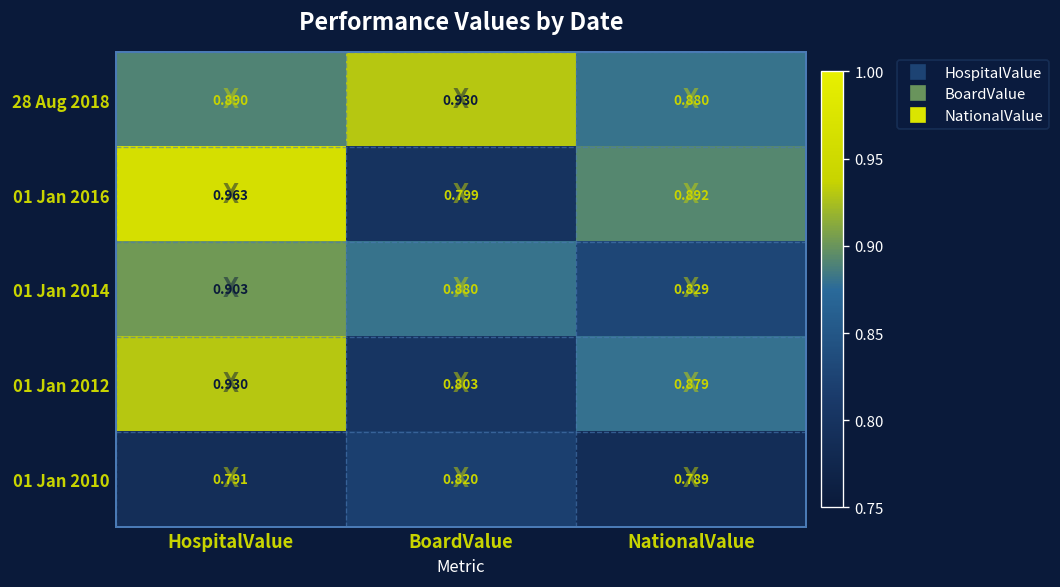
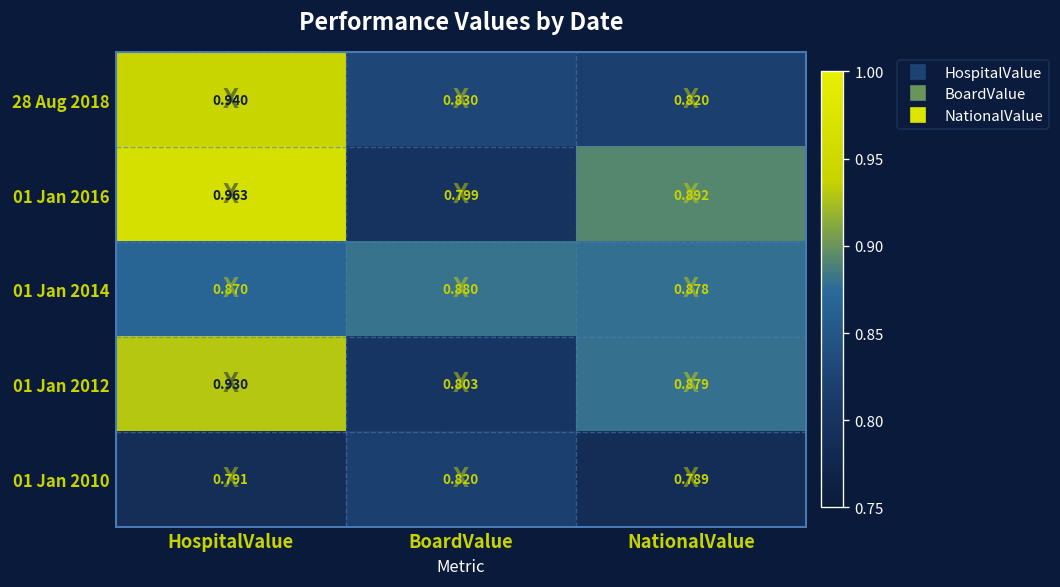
  {
    "28 Aug 2018": {
-     "HospitalValue": 0.890,
-     "BoardValue": 0.930,
-     "NationalValue": 0.880
+     "HospitalValue": 0.940,
+     "BoardValue": 0.830,
+     "NationalValue": 0.820
    },
    "01 Jan 2014": {
-     "HospitalValue": 0.903,
-     "NationalValue": 0.829
+     "HospitalValue": 0.870,
+     "NationalValue": 0.878
    }
  }
